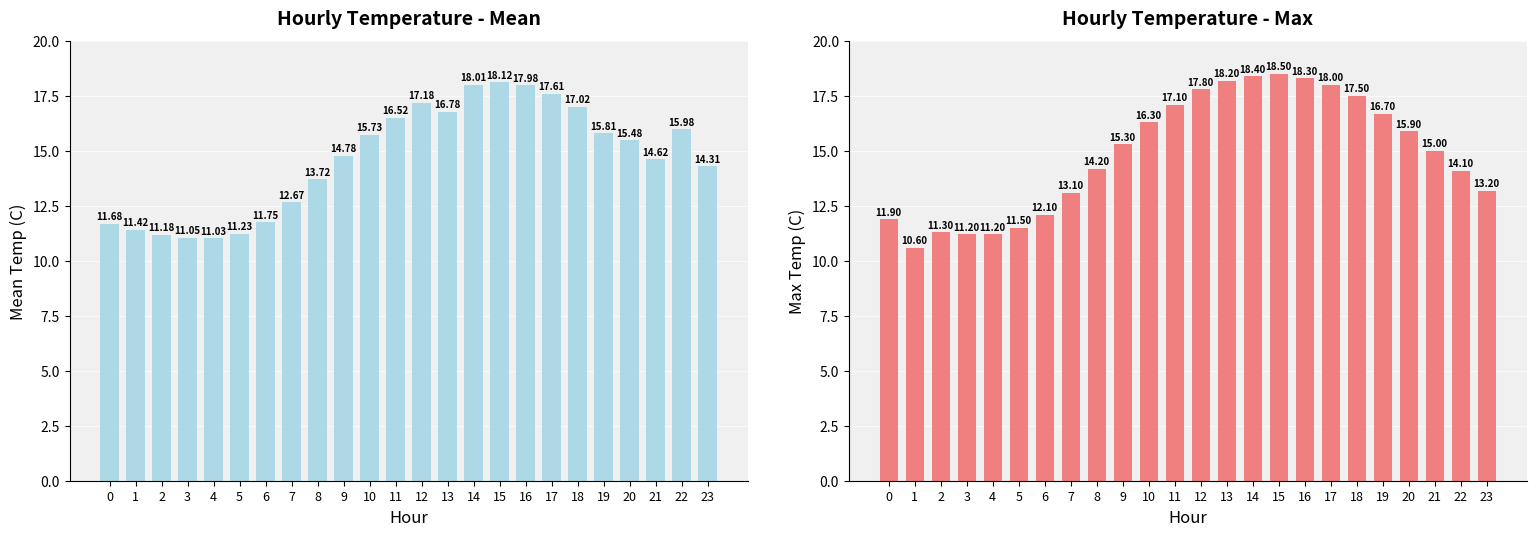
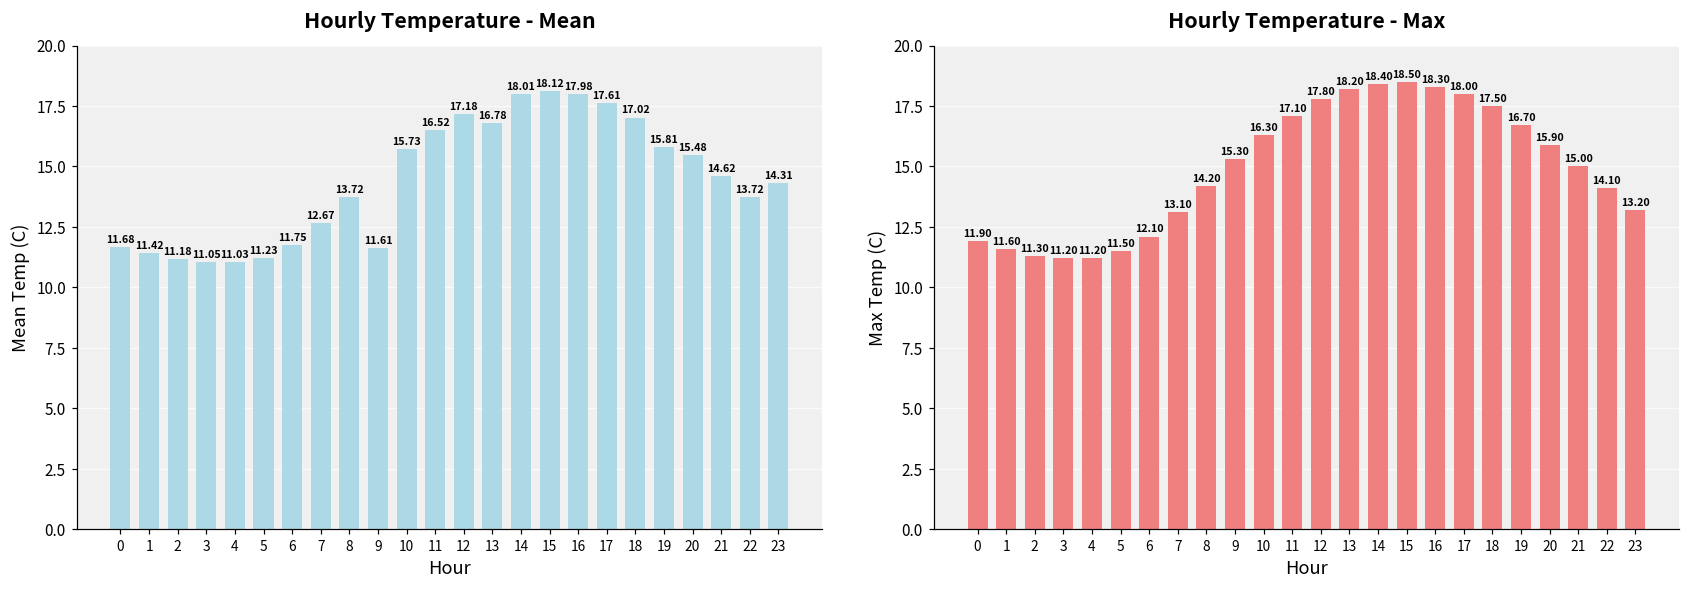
  {
    "Hourly Temperature - Mean": {
      "0": 11.68,
      "1": 11.42,
      "2": 11.18,
      "3": 11.05,
      "4": 11.03,
      "5": 11.23,
      "6": 11.75,
      "7": 12.67,
      "8": 13.72,
-     "9": 14.78,
+     "9": 11.61,
      "10": 15.73,
      "11": 16.52,
      "12": 17.18,
      "13": 16.78,
      "14": 18.01,
      "15": 18.12,
      "16": 17.98,
      "17": 17.61,
      "18": 17.02,
      "19": 15.81,
      "20": 15.48,
      "21": 14.62,
-     "22": 15.98,
+     "22": 13.72,
      "23": 14.31
    },
    "Hourly Temperature - Max": {
      "0": 11.90,
-     "1": 10.60,
+     "1": 11.60,
      "2": 11.30,
      "3": 11.20,
      "4": 11.20,
      "5": 11.50,
      "6": 12.10,
      "7": 13.10,
      "8": 14.20,
      "9": 15.30,
      "10": 16.30,
      "11": 17.10,
      "12": 17.80,
      "13": 18.20,
      "14": 18.40,
      "15": 18.50,
      "16": 18.30,
      "17": 18.00,
      "18": 17.50,
      "19": 16.70,
      "20": 15.90,
      "21": 15.00,
      "22": 14.10,
      "23": 13.20
    }
  }
